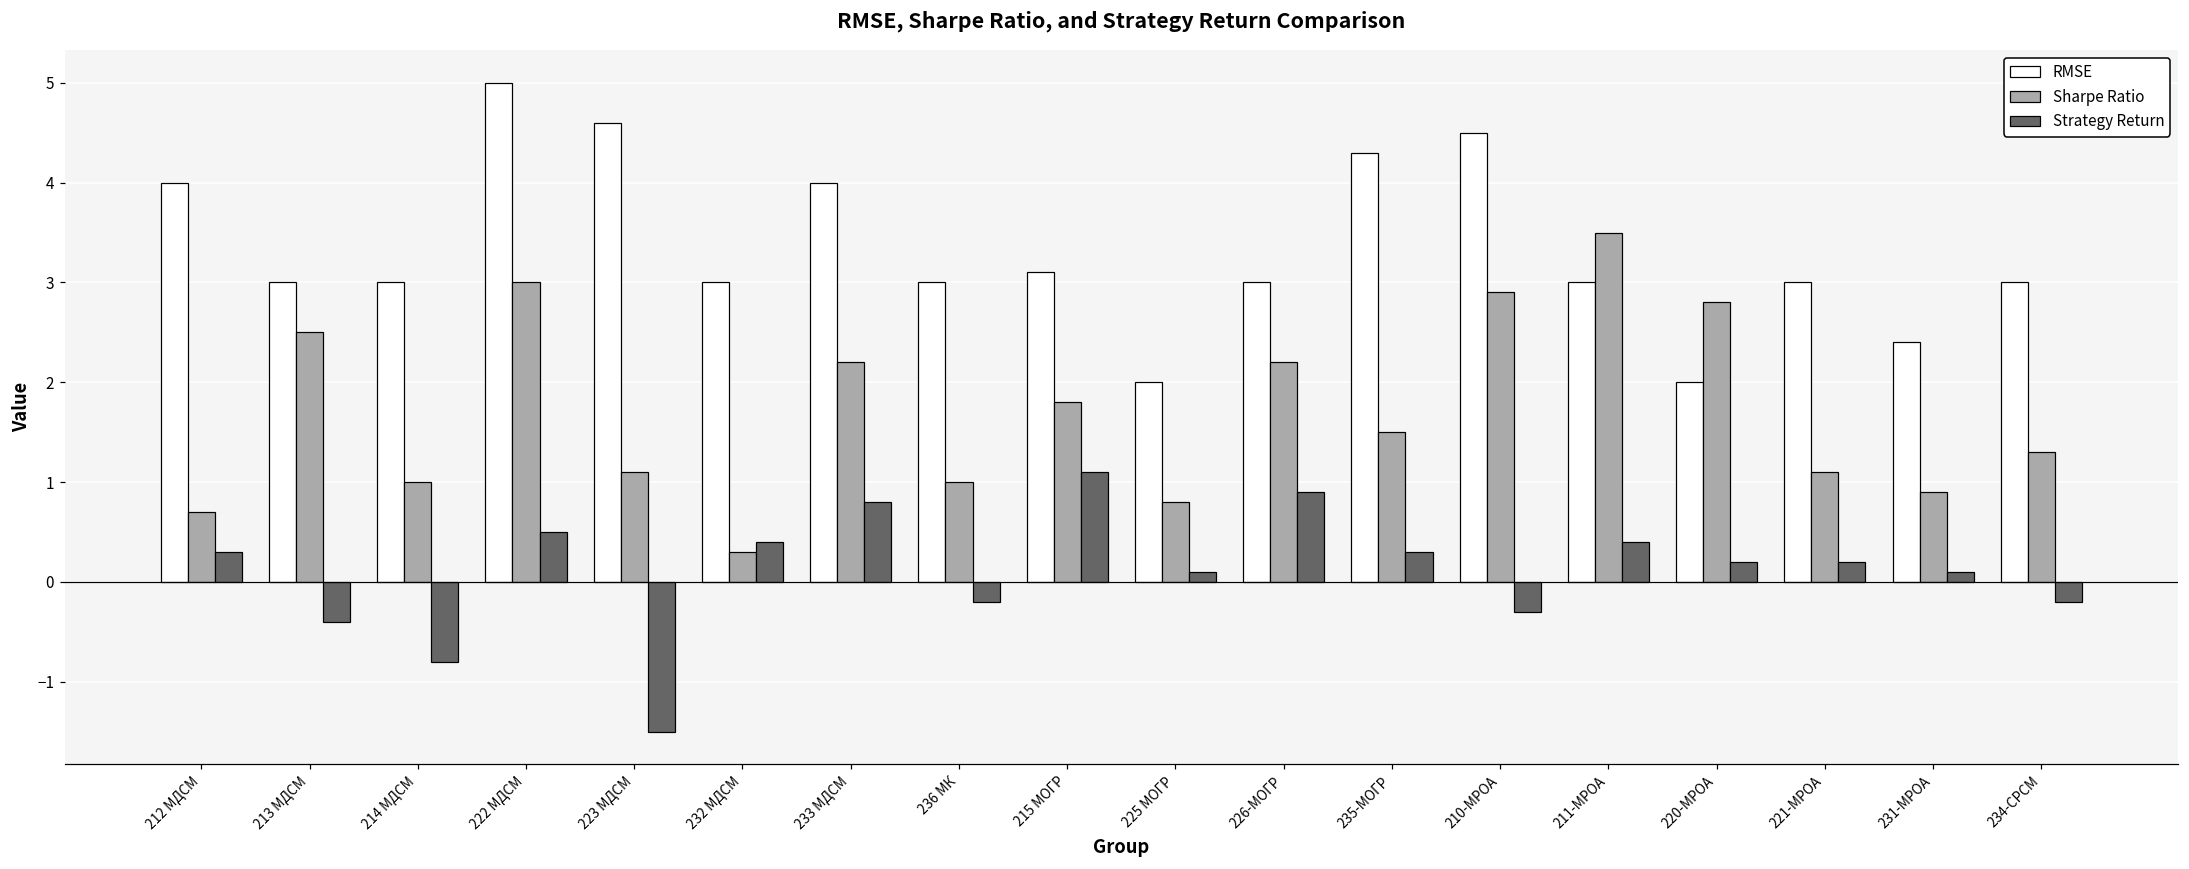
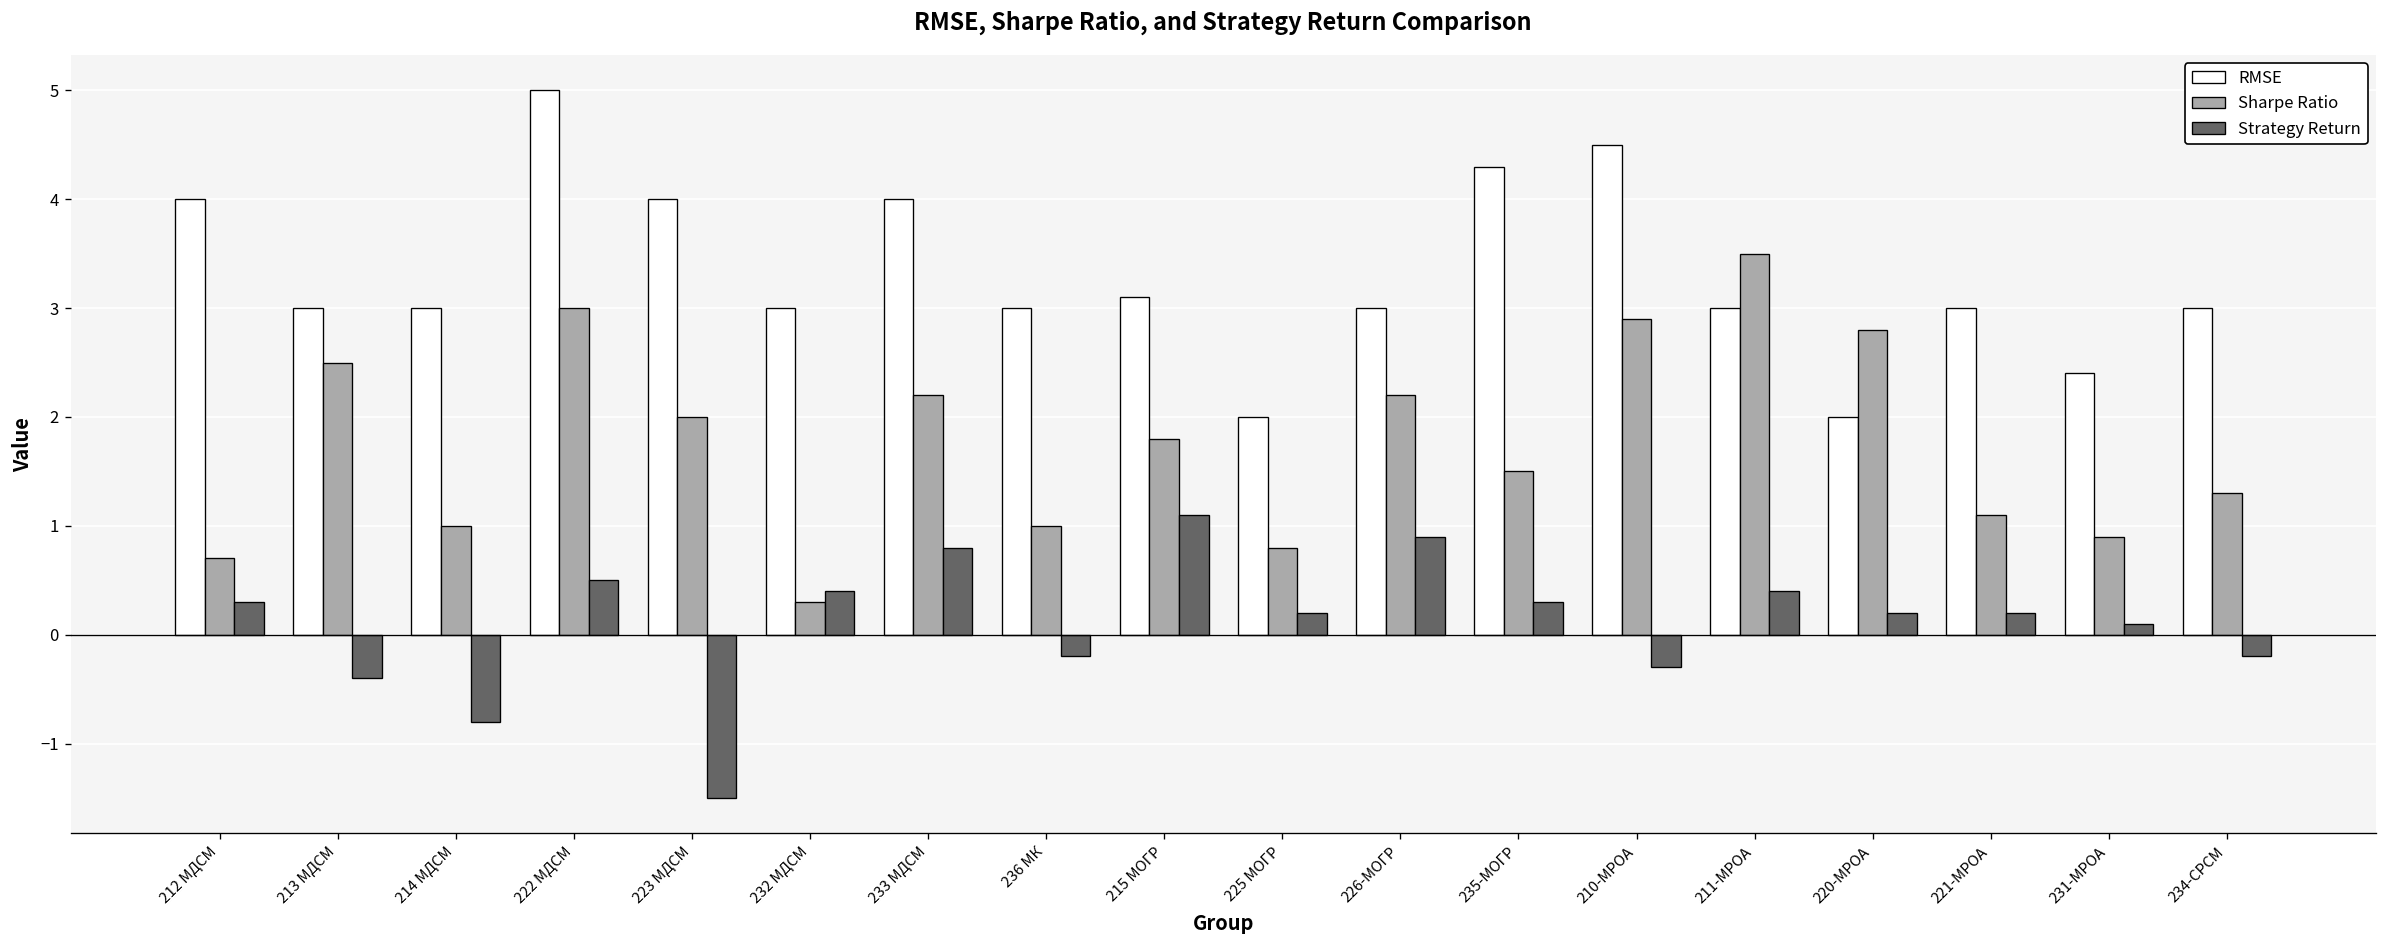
  {
    "RMSE": {
      "212 МДСМ": 4.0,
      "213 МДСМ": 3.0,
      "214 МДСМ": 3.0,
      "222 МДСМ": 5.0,
-     "223 МДСМ": 4.6,
+     "223 МДСМ": 4.0,
      "232 МДСМ": 3.0,
      "233 МДСМ": 4.0,
      "236 МК": 3.0,
      "215 МОГР": 3.1,
      "225 МОГР": 2.0,
      "226-МОГР": 3.0,
      "235-МОГР": 4.3,
      "210-МРОА": 4.5,
      "211-МРОА": 3.0,
      "220-МРОА": 2.0,
      "221-МРОА": 3.0,
      "231-МРОА": 2.4,
      "234-СРСМ": 3.0
    },
    "Sharpe Ratio": {
      "212 МДСМ": 0.7,
      "213 МДСМ": 2.5,
      "214 МДСМ": 1.0,
      "222 МДСМ": 3.0,
-     "223 МДСМ": 1.1,
+     "223 МДСМ": 2.0,
      "232 МДСМ": 0.3,
      "233 МДСМ": 2.2,
      "236 МК": 1.0,
      "215 МОГР": 1.8,
      "225 МОГР": 0.8,
      "226-МОГР": 2.2,
      "235-МОГР": 1.5,
      "210-МРОА": 2.9,
      "211-МРОА": 3.5,
      "220-МРОА": 2.8,
      "221-МРОА": 1.1,
      "231-МРОА": 0.9,
      "234-СРСМ": 1.3
    },
    "Strategy Return": {
      "212 МДСМ": 0.3,
      "213 МДСМ": -0.4,
      "214 МДСМ": -0.8,
      "222 МДСМ": 0.5,
      "223 МДСМ": -1.5,
      "232 МДСМ": 0.4,
      "233 МДСМ": 0.8,
      "236 МК": -0.2,
      "215 МОГР": 1.1,
-     "225 МОГР": 0.1,
+     "225 МОГР": 0.2,
      "226-МОГР": 0.9,
      "235-МОГР": 0.3,
      "210-МРОА": -0.3,
      "211-МРОА": 0.4,
      "220-МРОА": 0.2,
      "221-МРОА": 0.2,
      "231-МРОА": 0.1,
      "234-СРСМ": -0.2
    }
  }
